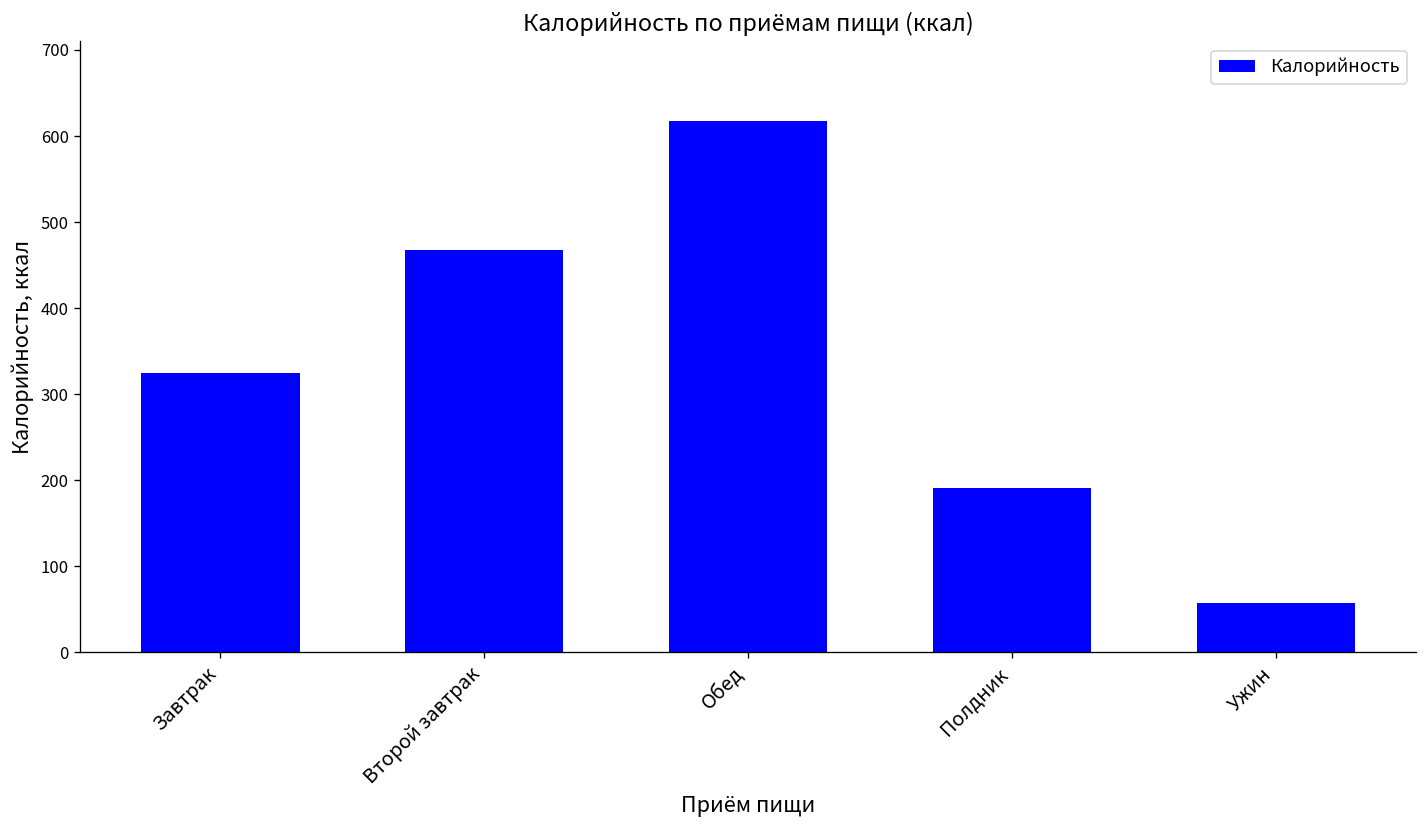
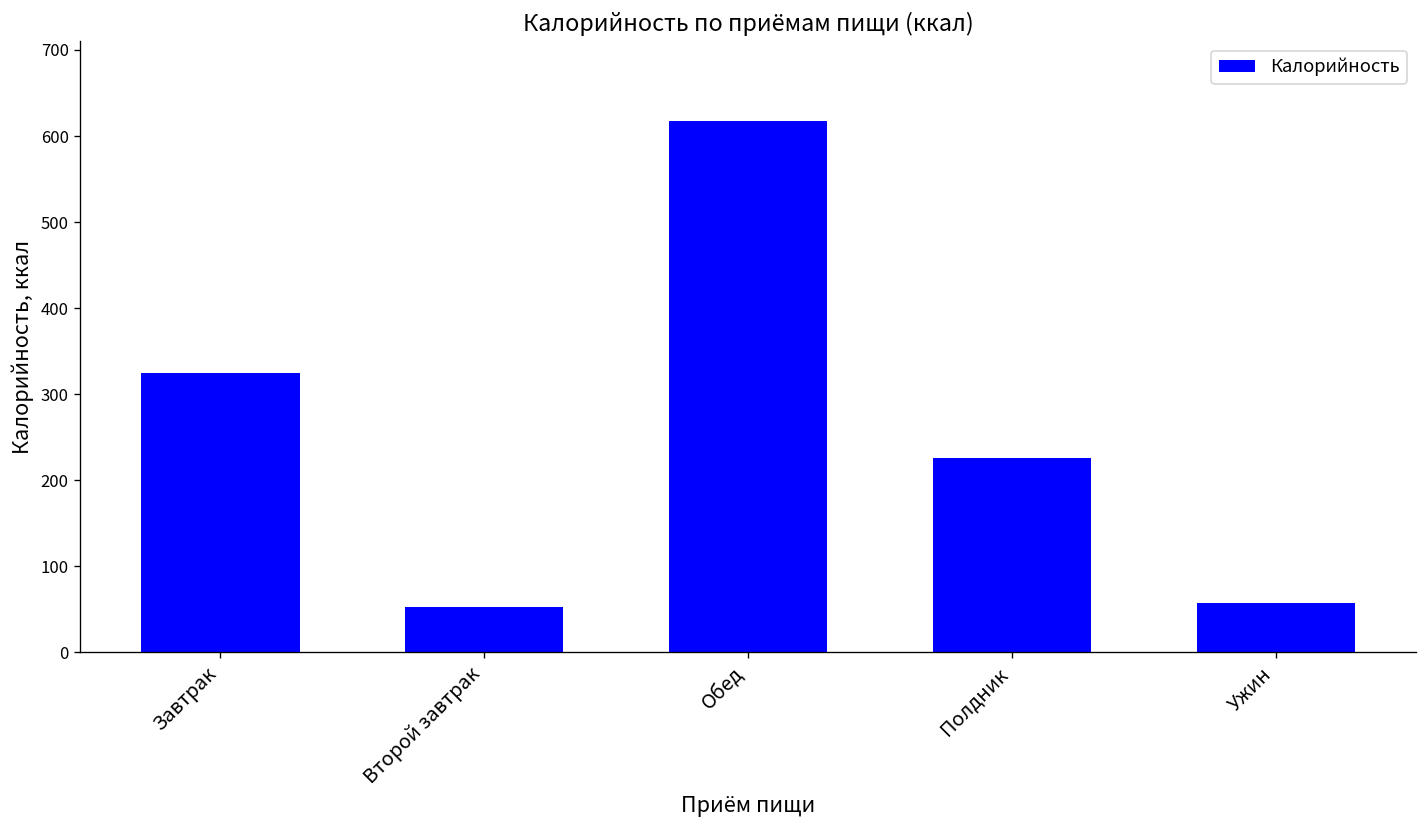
  {
    "Завтрак": 320,
-   "Второй завтрак": 470,
+   "Второй завтрак": 50,
    "Обед": 620,
-   "Полдник": 190,
+   "Полдник": 230,
    "Ужин": 60
  }
